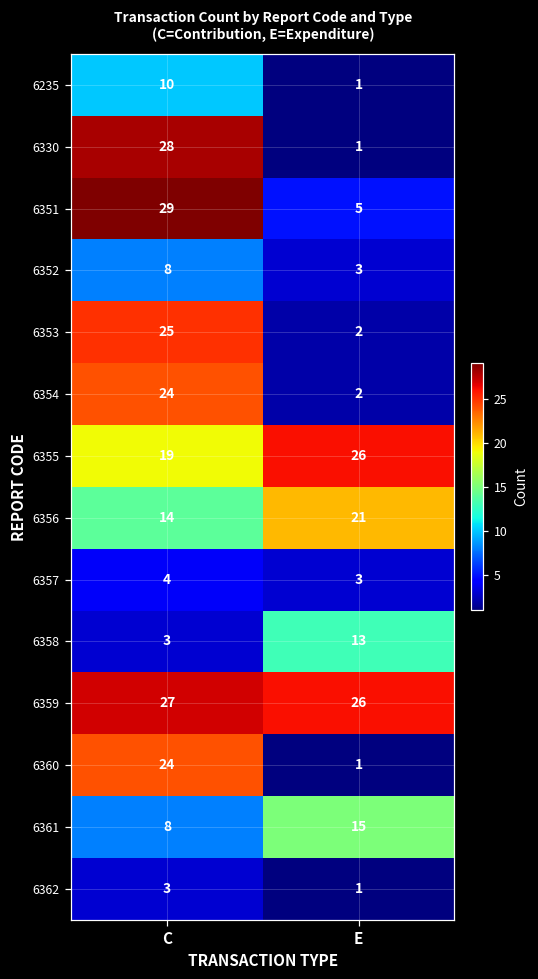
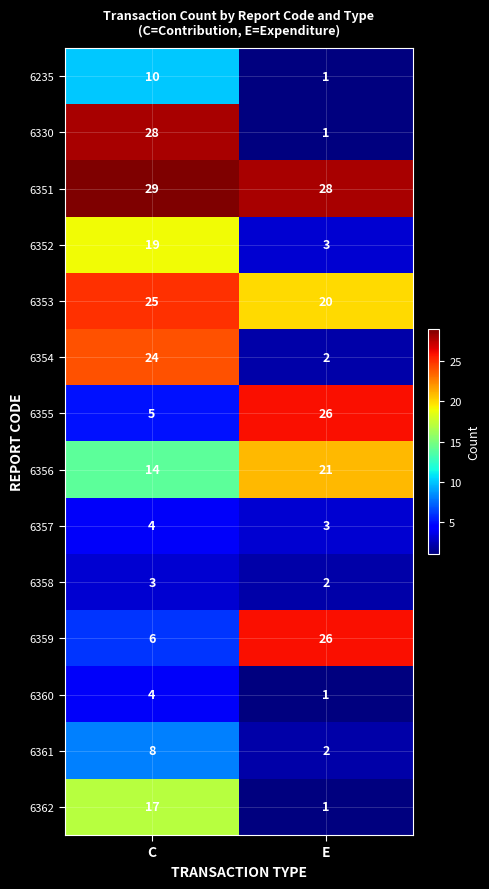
  {
    "6235": {
      "C": 10,
      "E": 1
    },
    "6330": {
      "C": 28,
      "E": 1
    },
    "6351": {
      "C": 29,
-     "E": 5
+     "E": 28
    },
    "6352": {
-     "C": 8,
+     "C": 19,
      "E": 3
    },
    "6353": {
      "C": 25,
-     "E": 2
+     "E": 20
    },
    "6354": {
      "C": 24,
      "E": 2
    },
    "6355": {
-     "C": 19,
+     "C": 5,
      "E": 26
    },
    "6356": {
      "C": 14,
      "E": 21
    },
    "6357": {
      "C": 4,
      "E": 3
    },
    "6358": {
      "C": 3,
-     "E": 13
+     "E": 2
    },
    "6359": {
-     "C": 27,
+     "C": 6,
      "E": 26
    },
    "6360": {
-     "C": 24,
+     "C": 4,
      "E": 1
    },
    "6361": {
      "C": 8,
-     "E": 15
+     "E": 2
    },
    "6362": {
-     "C": 3,
+     "C": 17,
      "E": 1
    }
  }
